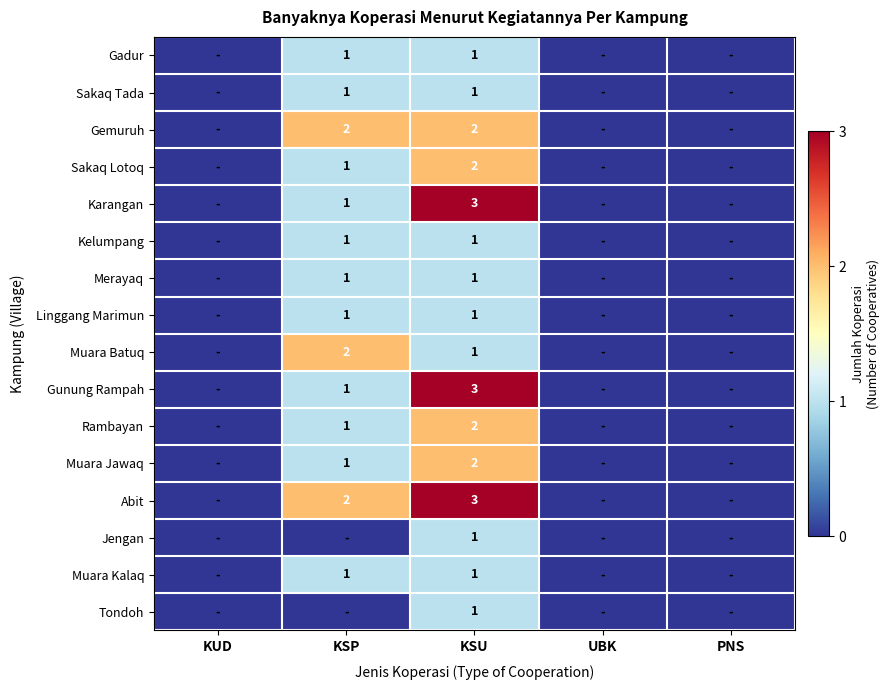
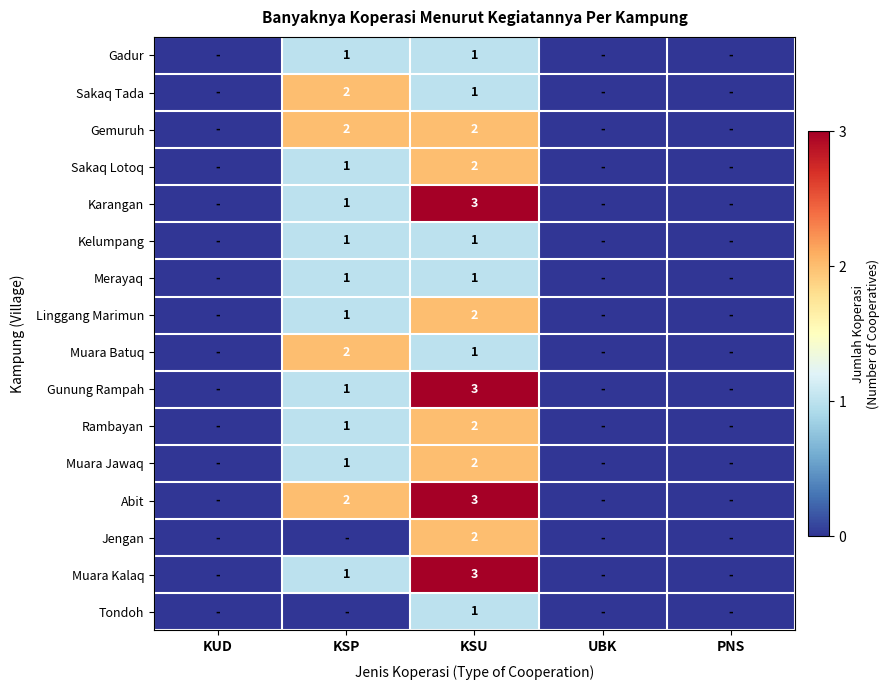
  {
    "Gadur": {
      "KSP": 1,
      "KSU": 1
    },
    "Sakaq Tada": {
-     "KSP": 1,
+     "KSP": 2,
      "KSU": 1
    },
    "Gemuruh": {
      "KSP": 2,
      "KSU": 2
    },
    "Sakaq Lotoq": {
      "KSP": 1,
      "KSU": 2
    },
    "Karangan": {
      "KSP": 1,
      "KSU": 3
    },
    "Kelumpang": {
      "KSP": 1,
      "KSU": 1
    },
    "Merayaq": {
      "KSP": 1,
      "KSU": 1
    },
    "Linggang Marimun": {
      "KSP": 1,
-     "KSU": 1
+     "KSU": 2
    },
    "Muara Batuq": {
      "KSP": 2,
      "KSU": 1
    },
    "Gunung Rampah": {
      "KSP": 1,
      "KSU": 3
    },
    "Rambayan": {
      "KSP": 1,
      "KSU": 2
    },
    "Muara Jawaq": {
      "KSP": 1,
      "KSU": 2
    },
    "Abit": {
      "KSP": 2,
      "KSU": 3
    },
    "Jengan": {
-     "KSU": 1
+     "KSU": 2
    },
    "Muara Kalaq": {
      "KSP": 1,
-     "KSU": 1
+     "KSU": 3
    },
    "Tondoh": {
      "KSU": 1
    }
  }
